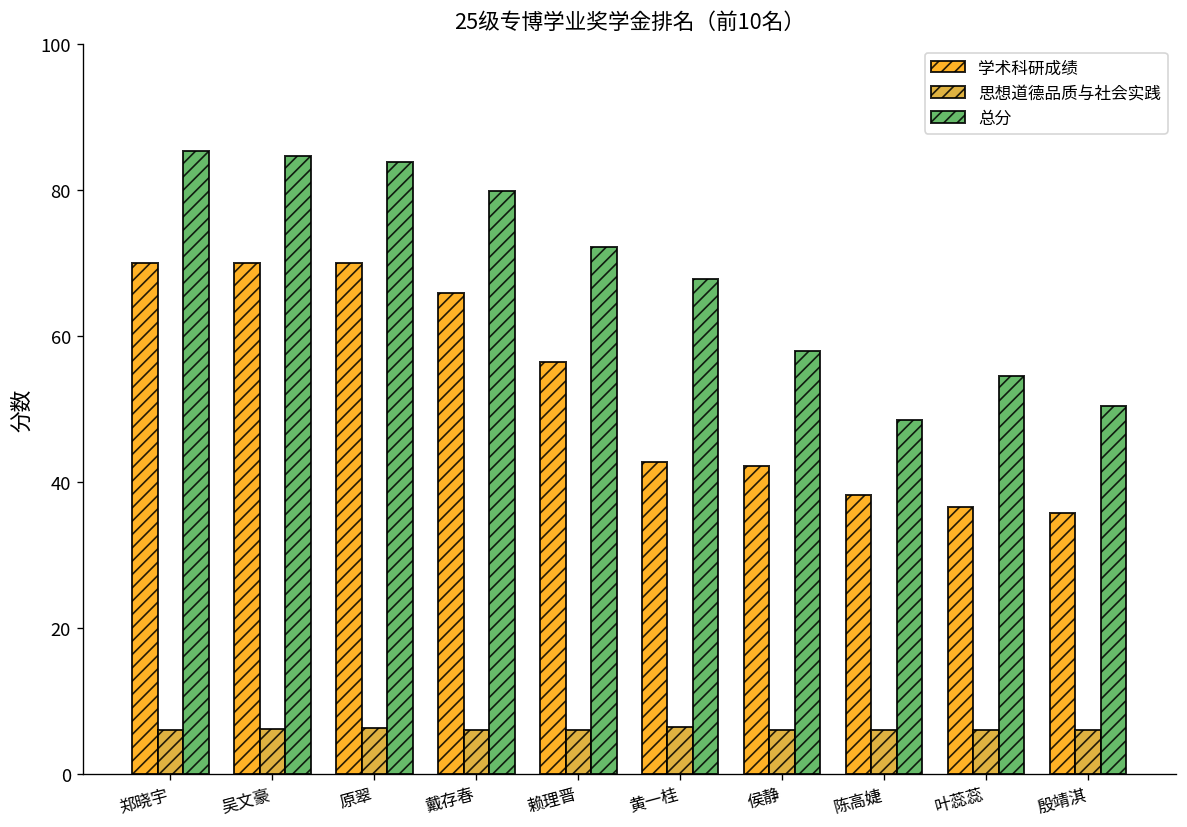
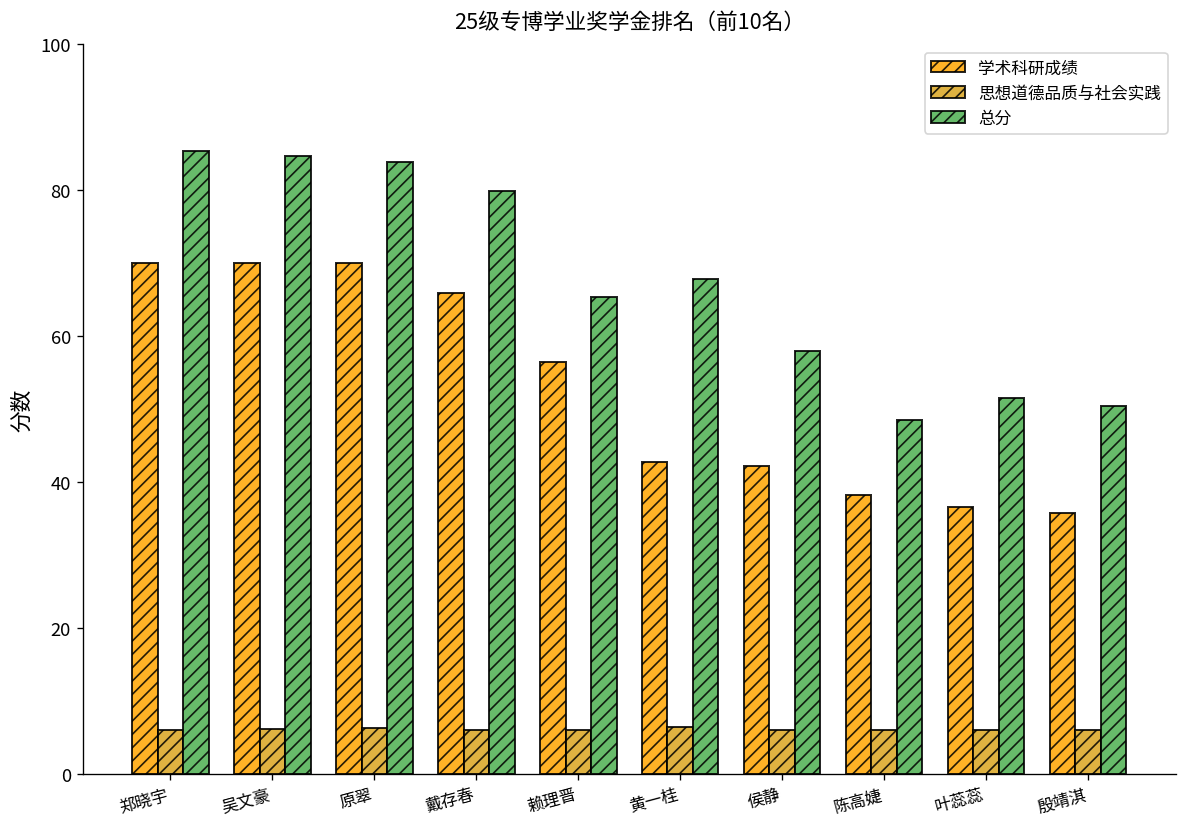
  {
    "总分": {
      "郑晓宇": 85,
      "吴文豪": 85,
      "原翠": 84,
      "戴存春": 80,
-     "赖理晋": 72,
+     "赖理晋": 65,
      "黄一桂": 68,
      "侯静": 58,
      "陈高婕": 49,
-     "叶蕊蕊": 55,
+     "叶蕊蕊": 52,
      "殷靖淇": 50
    }
  }
